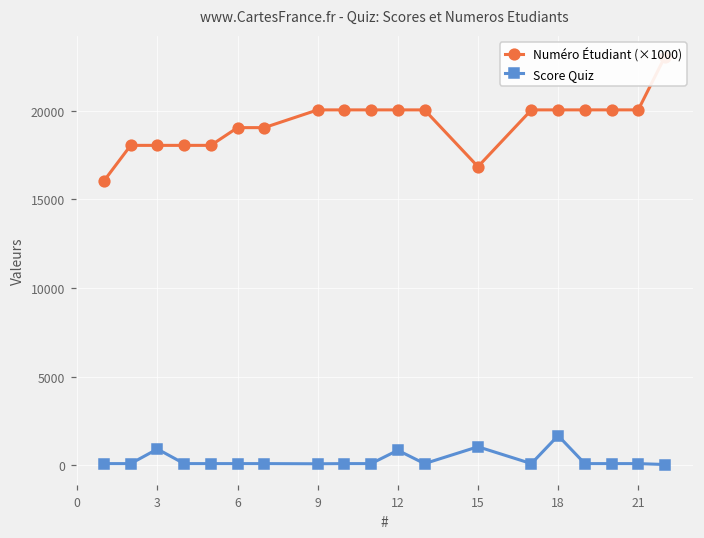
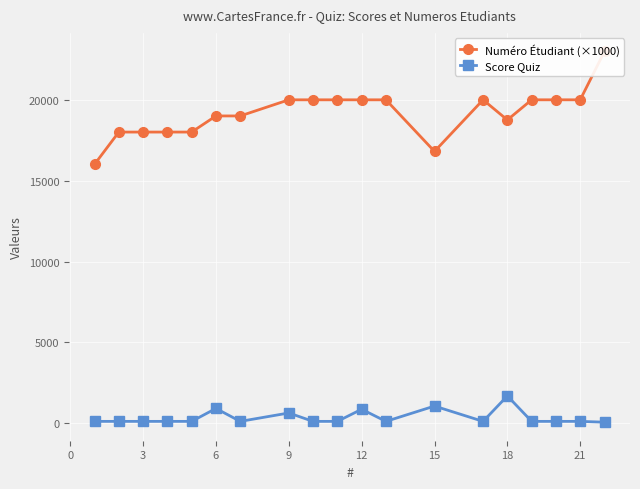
  {
    "Numéro Étudiant (×1000)": {
      "3": 18000,
      "6": 19000,
      "9": 20000,
      "12": 20000,
      "15": 16800,
-     "18": 20000,
+     "18": 18800,
      "21": 20000
    },
    "Score Quiz": {
-     "3": 900,
-     "6": 100,
-     "9": 100,
+     "3": 100,
+     "6": 900,
+     "9": 600,
      "12": 900,
      "15": 1100,
      "18": 1700,
      "21": 100
    }
  }
